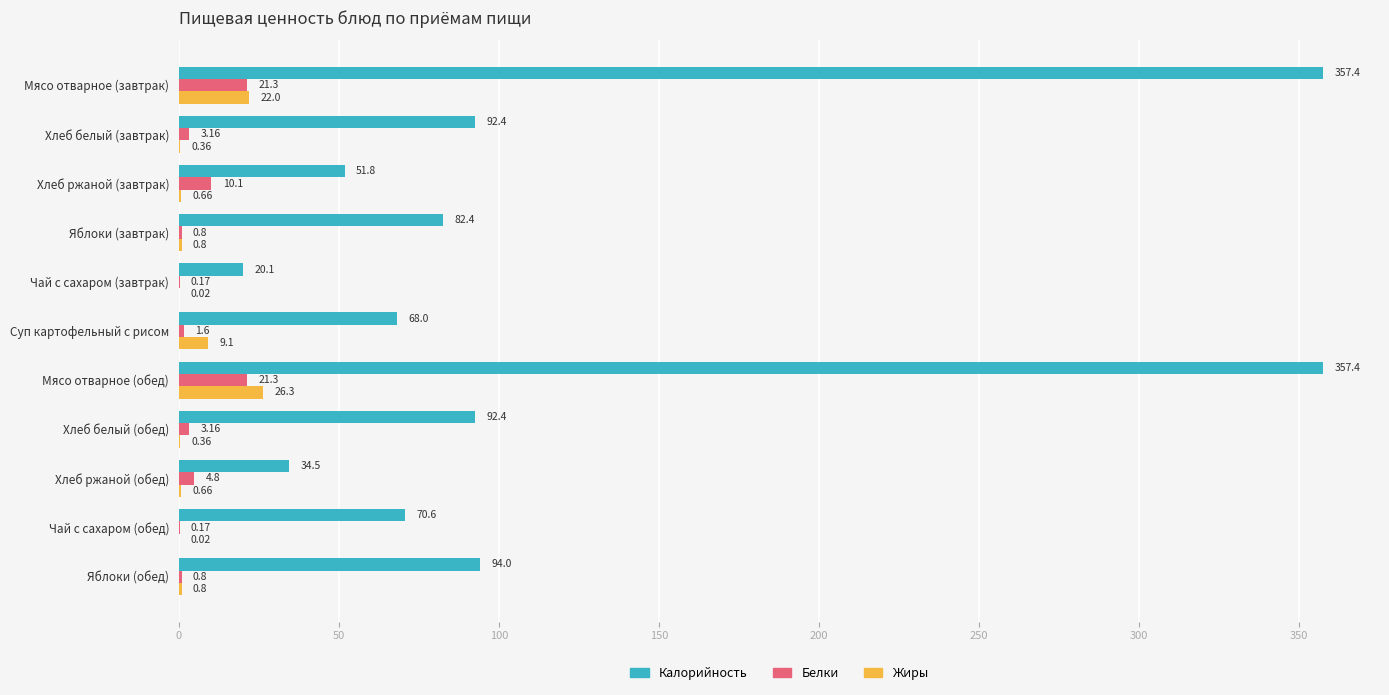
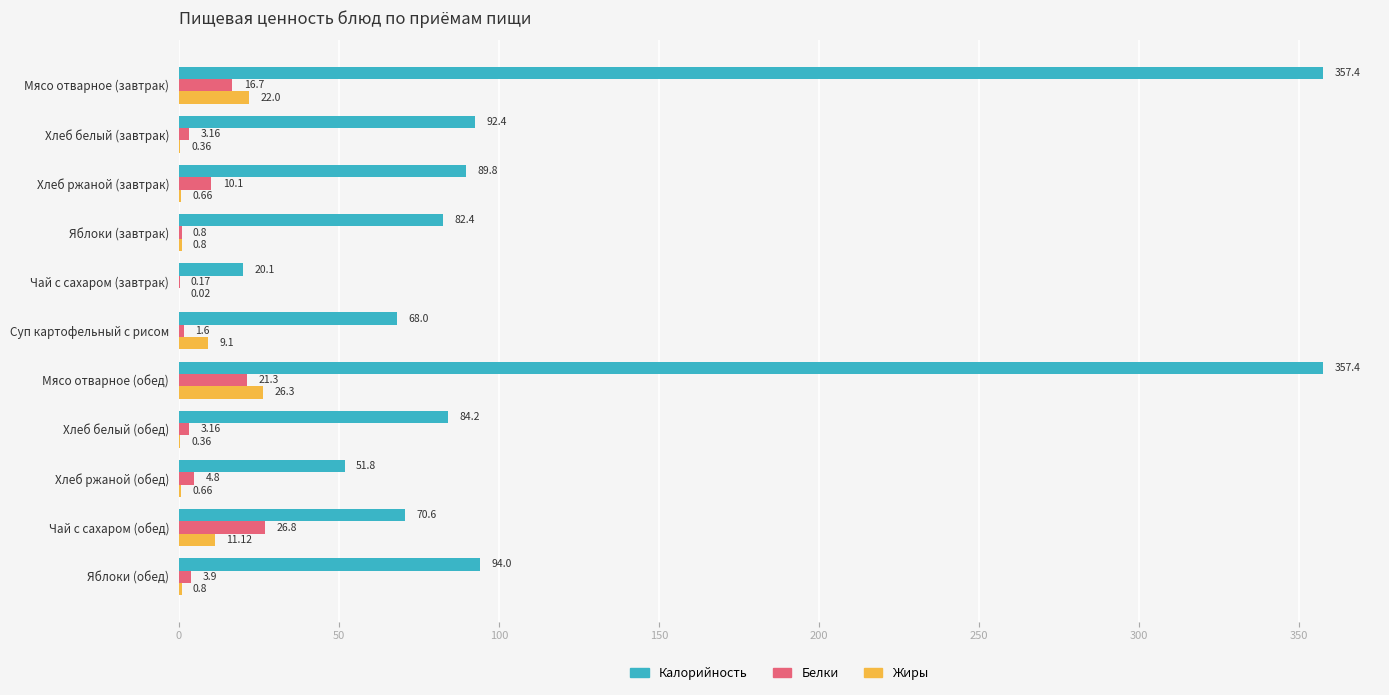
  {
    "Калорийность": {
      "Мясо отварное (завтрак)": 357.4,
      "Хлеб белый (завтрак)": 92.4,
-     "Хлеб ржаной (завтрак)": 51.8,
+     "Хлеб ржаной (завтрак)": 89.8,
      "Яблоки (завтрак)": 82.4,
      "Чай с сахаром (завтрак)": 20.1,
      "Суп картофельный с рисом": 68.0,
      "Мясо отварное (обед)": 357.4,
-     "Хлеб белый (обед)": 92.4,
-     "Хлеб ржаной (обед)": 34.5,
+     "Хлеб белый (обед)": 84.2,
+     "Хлеб ржаной (обед)": 51.8,
      "Чай с сахаром (обед)": 70.6,
      "Яблоки (обед)": 94.0
    },
    "Белки": {
-     "Мясо отварное (завтрак)": 21.3,
+     "Мясо отварное (завтрак)": 16.7,
      "Хлеб белый (завтрак)": 3.16,
      "Хлеб ржаной (завтрак)": 10.1,
      "Яблоки (завтрак)": 0.8,
      "Чай с сахаром (завтрак)": 0.17,
      "Суп картофельный с рисом": 1.6,
      "Мясо отварное (обед)": 21.3,
      "Хлеб белый (обед)": 3.16,
      "Хлеб ржаной (обед)": 4.8,
-     "Чай с сахаром (обед)": 0.17,
-     "Яблоки (обед)": 0.8
+     "Чай с сахаром (обед)": 26.8,
+     "Яблоки (обед)": 3.9
    },
    "Жиры": {
      "Мясо отварное (завтрак)": 22.0,
      "Хлеб белый (завтрак)": 0.36,
      "Хлеб ржаной (завтрак)": 0.66,
      "Яблоки (завтрак)": 0.8,
      "Чай с сахаром (завтрак)": 0.02,
      "Суп картофельный с рисом": 9.1,
      "Мясо отварное (обед)": 26.3,
      "Хлеб белый (обед)": 0.36,
      "Хлеб ржаной (обед)": 0.66,
-     "Чай с сахаром (обед)": 0.02,
+     "Чай с сахаром (обед)": 11.12,
      "Яблоки (обед)": 0.8
    }
  }
